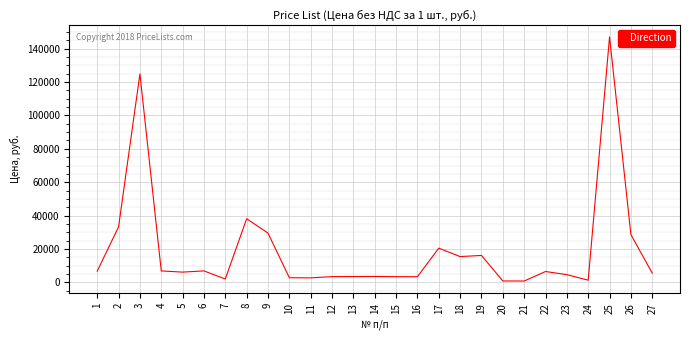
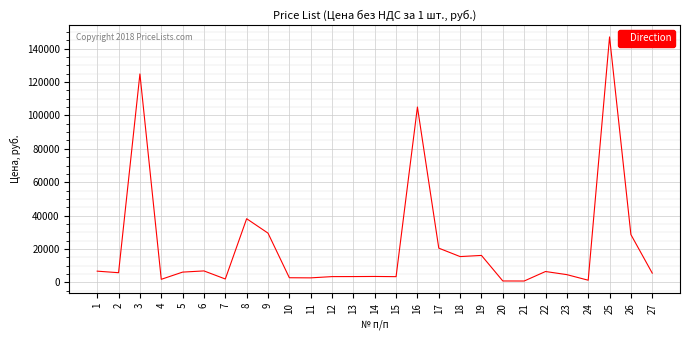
  {
    "1": 7000,
-   "2": 33000,
+   "2": 6000,
    "3": 125000,
-   "4": 7000,
+   "4": 2000,
    "5": 6000,
    "6": 7000,
    "7": 2000,
    "8": 38000,
    "9": 30000,
    "10": 3000,
    "11": 3000,
    "12": 4000,
    "13": 4000,
    "14": 4000,
    "15": 3000,
-   "16": 3000,
+   "16": 105000,
    "17": 21000,
    "18": 16000,
    "19": 16000,
    "20": 1000,
    "21": 1000,
    "22": 7000,
    "23": 5000,
    "24": 1000,
    "25": 147000,
    "26": 29000,
    "27": 6000
  }
